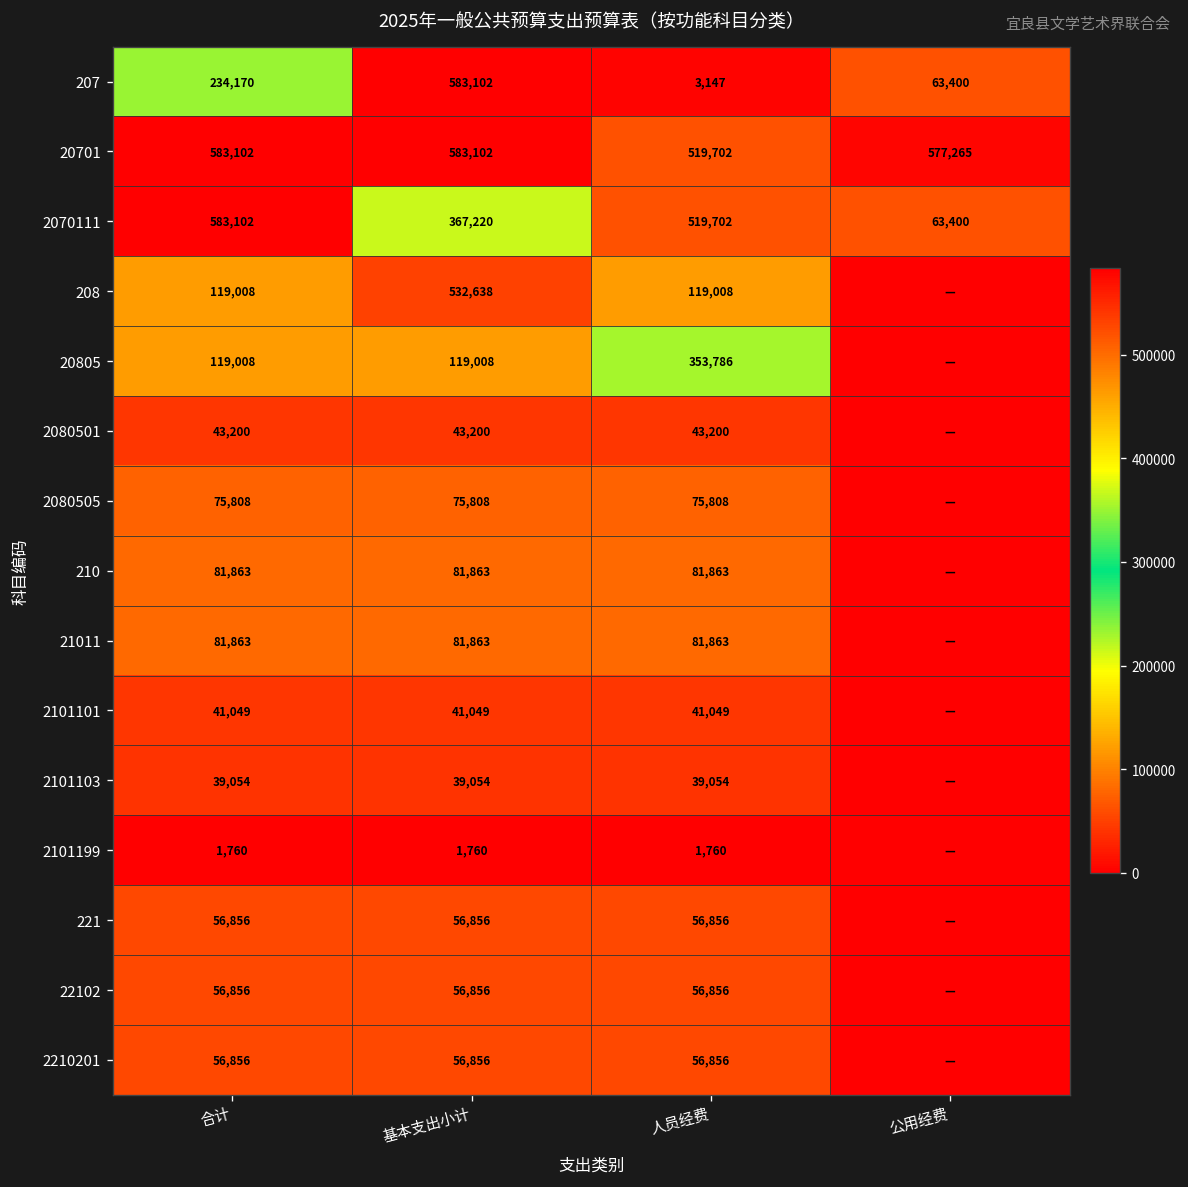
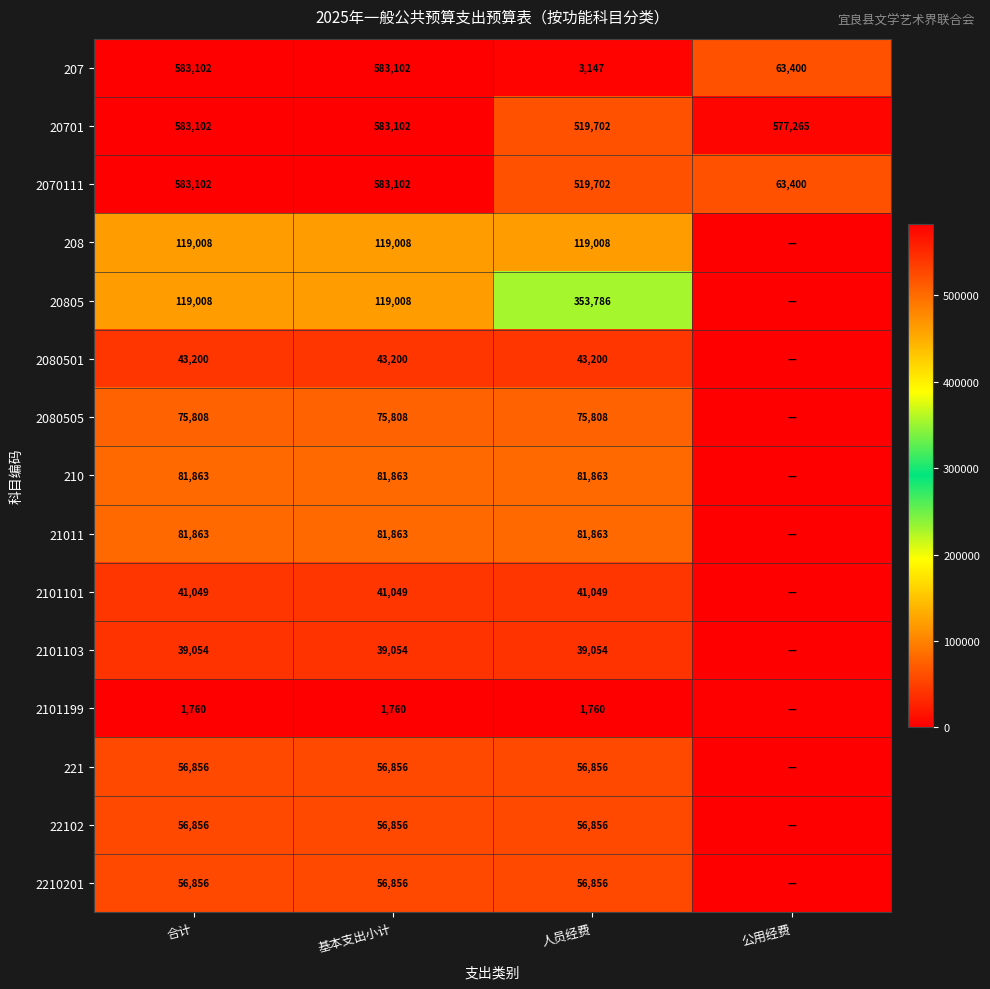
  {
    "207": {
-     "合计": "234,170",
+     "合计": "583,102",
      "基本支出小计": "583,102",
      "人员经费": "3,147",
      "公用经费": "63,400"
    },
    "20701": {
      "合计": "583,102",
      "基本支出小计": "583,102",
      "人员经费": "519,702",
      "公用经费": "577,265"
    },
    "2070111": {
      "合计": "583,102",
-     "基本支出小计": "367,220",
+     "基本支出小计": "583,102",
      "人员经费": "519,702",
      "公用经费": "63,400"
    },
    "208": {
      "合计": "119,008",
-     "基本支出小计": "532,638",
+     "基本支出小计": "119,008",
      "人员经费": "119,008"
    },
    "20805": {
      "合计": "119,008",
      "基本支出小计": "119,008",
      "人员经费": "353,786"
    },
    "2080501": {
      "合计": "43,200",
      "基本支出小计": "43,200",
      "人员经费": "43,200"
    },
    "2080505": {
      "合计": "75,808",
      "基本支出小计": "75,808",
      "人员经费": "75,808"
    },
    "210": {
      "合计": "81,863",
      "基本支出小计": "81,863",
      "人员经费": "81,863"
    },
    "21011": {
      "合计": "81,863",
      "基本支出小计": "81,863",
      "人员经费": "81,863"
    },
    "2101101": {
      "合计": "41,049",
      "基本支出小计": "41,049",
      "人员经费": "41,049"
    },
    "2101103": {
      "合计": "39,054",
      "基本支出小计": "39,054",
      "人员经费": "39,054"
    },
    "2101199": {
      "合计": "1,760",
      "基本支出小计": "1,760",
      "人员经费": "1,760"
    },
    "221": {
      "合计": "56,856",
      "基本支出小计": "56,856",
      "人员经费": "56,856"
    },
    "22102": {
      "合计": "56,856",
      "基本支出小计": "56,856",
      "人员经费": "56,856"
    },
    "2210201": {
      "合计": "56,856",
      "基本支出小计": "56,856",
      "人员经费": "56,856"
    }
  }
